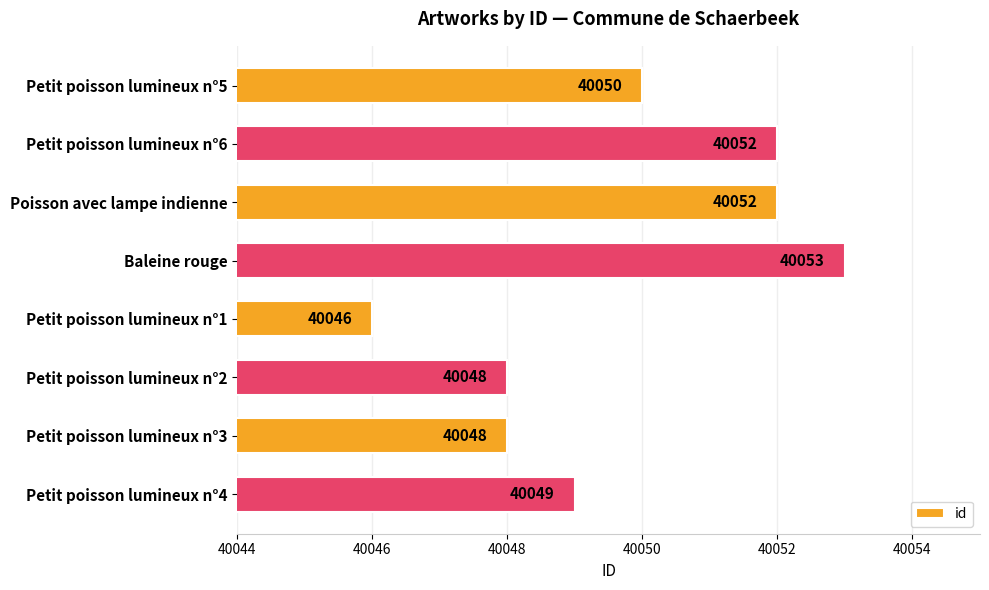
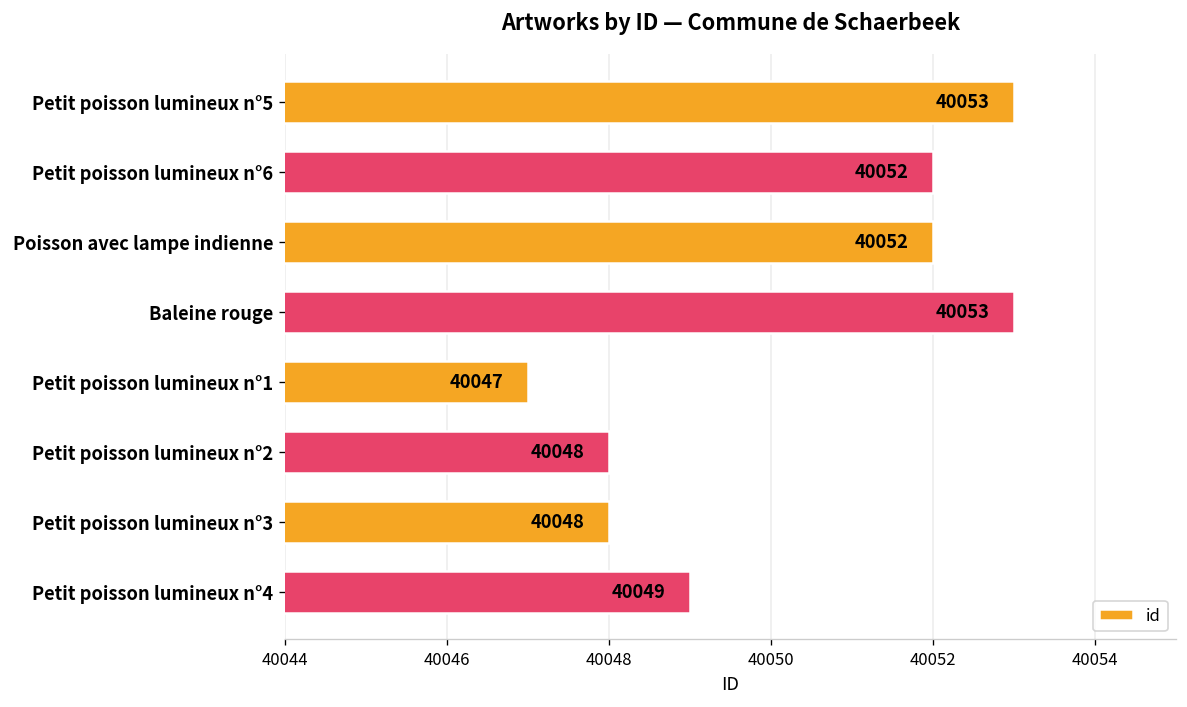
  {
-   "Petit poisson lumineux n°5": 40050,
+   "Petit poisson lumineux n°5": 40053,
    "Petit poisson lumineux n°6": 40052,
    "Poisson avec lampe indienne": 40052,
    "Baleine rouge": 40053,
-   "Petit poisson lumineux n°1": 40046,
+   "Petit poisson lumineux n°1": 40047,
    "Petit poisson lumineux n°2": 40048,
    "Petit poisson lumineux n°3": 40048,
    "Petit poisson lumineux n°4": 40049
  }
